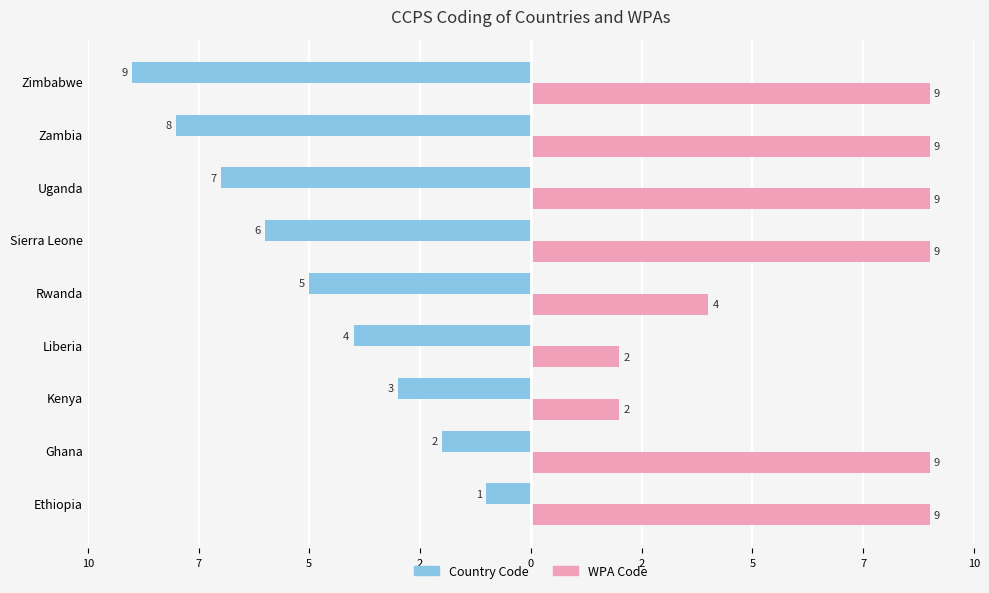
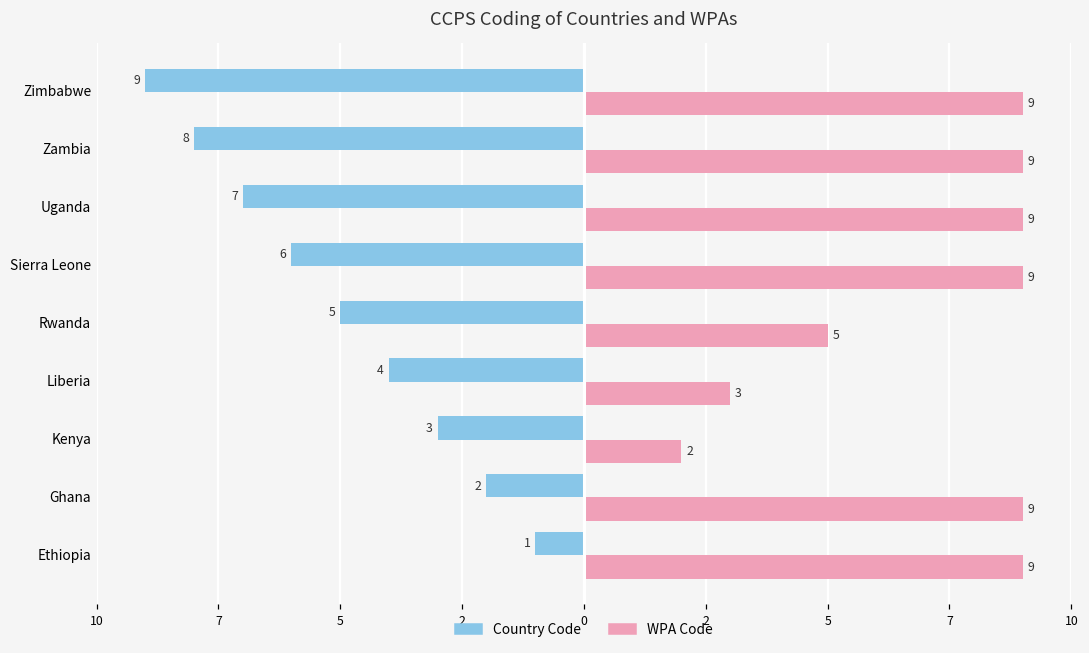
  {
    "WPA Code": {
      "Zimbabwe": 9,
      "Zambia": 9,
      "Uganda": 9,
      "Sierra Leone": 9,
-     "Rwanda": 4,
-     "Liberia": 2,
+     "Rwanda": 5,
+     "Liberia": 3,
      "Kenya": 2,
      "Ghana": 9,
      "Ethiopia": 9
    }
  }
